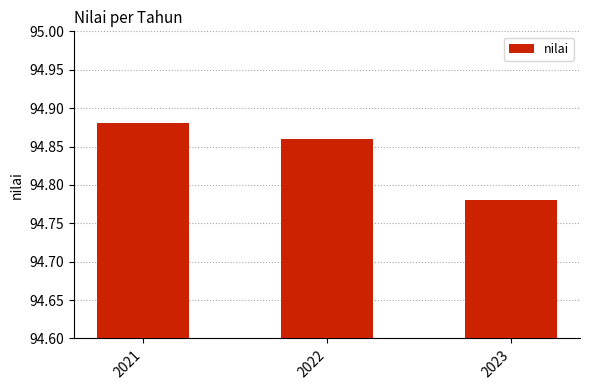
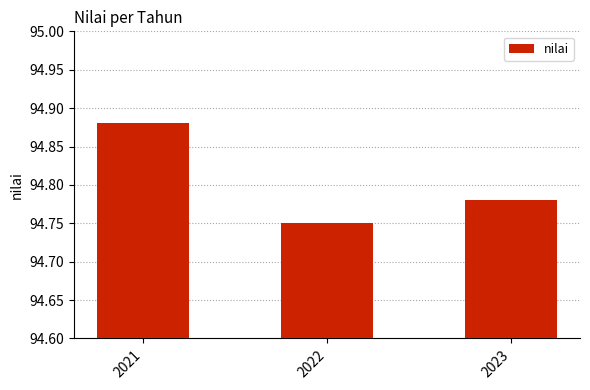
  {
    "2021": 94.88,
-   "2022": 94.86,
+   "2022": 94.75,
    "2023": 94.78
  }
